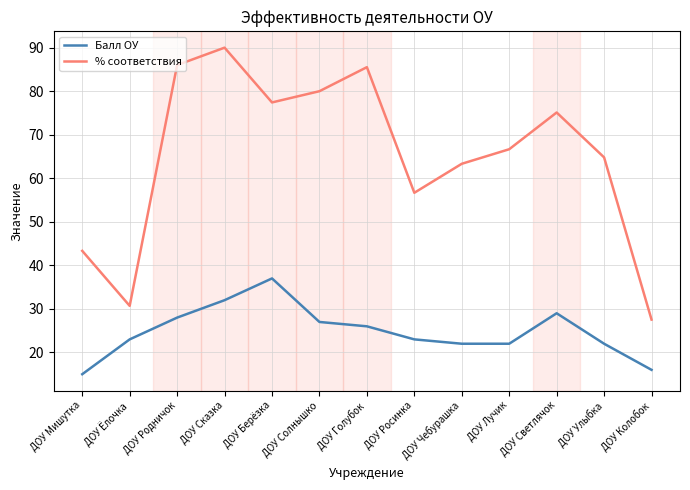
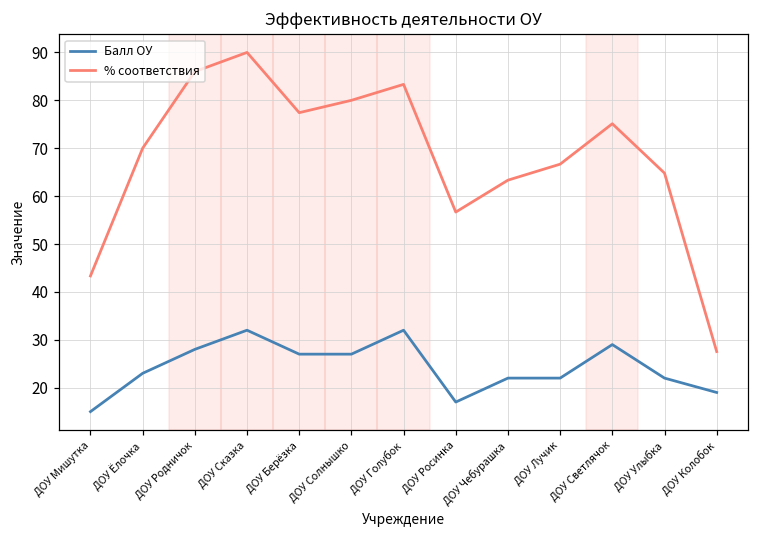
  {
    "Балл ОУ": {
      "ДОУ Мишутка": 15,
      "ДОУ Ёлочка": 23,
      "ДОУ Родничок": 28,
      "ДОУ Сказка": 32,
-     "ДОУ Берёзка": 37,
+     "ДОУ Берёзка": 27,
      "ДОУ Солнышко": 27,
-     "ДОУ Голубок": 26,
-     "ДОУ Росинка": 23,
+     "ДОУ Голубок": 32,
+     "ДОУ Росинка": 17,
      "ДОУ Чебурашка": 22,
      "ДОУ Лучик": 22,
      "ДОУ Светлячок": 29,
      "ДОУ Улыбка": 22,
-     "ДОУ Колобок": 16
+     "ДОУ Колобок": 19
    },
    "% соответствия": {
      "ДОУ Мишутка": 43,
-     "ДОУ Ёлочка": 31,
+     "ДОУ Ёлочка": 70,
      "ДОУ Сказка": 90,
      "ДОУ Берёзка": 77,
      "ДОУ Солнышко": 80,
-     "ДОУ Голубок": 86,
+     "ДОУ Голубок": 83,
      "ДОУ Росинка": 57,
      "ДОУ Чебурашка": 63,
      "ДОУ Лучик": 67,
      "ДОУ Светлячок": 75,
      "ДОУ Улыбка": 65,
      "ДОУ Колобок": 28
    }
  }
